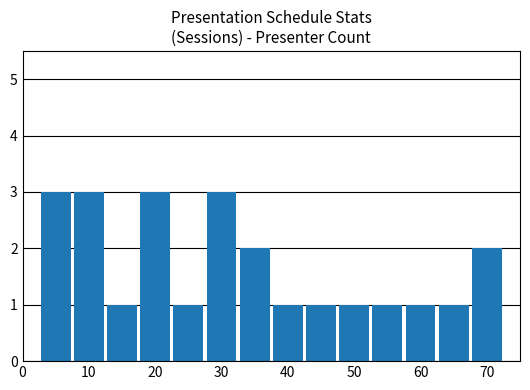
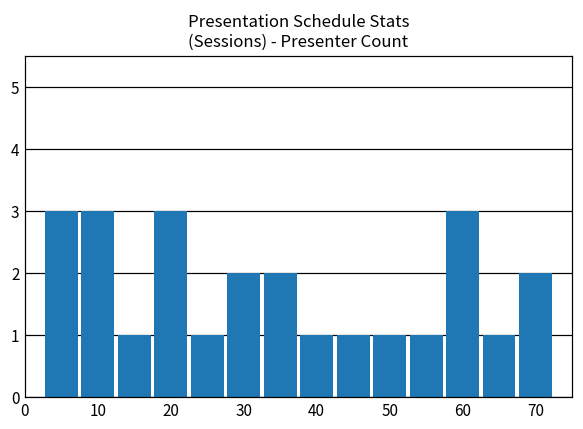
  {
    "10": 3,
    "20": 3,
-   "30": 3,
+   "30": 2,
    "40": 1,
    "50": 1,
-   "60": 1,
+   "60": 3,
    "70": 2
  }
